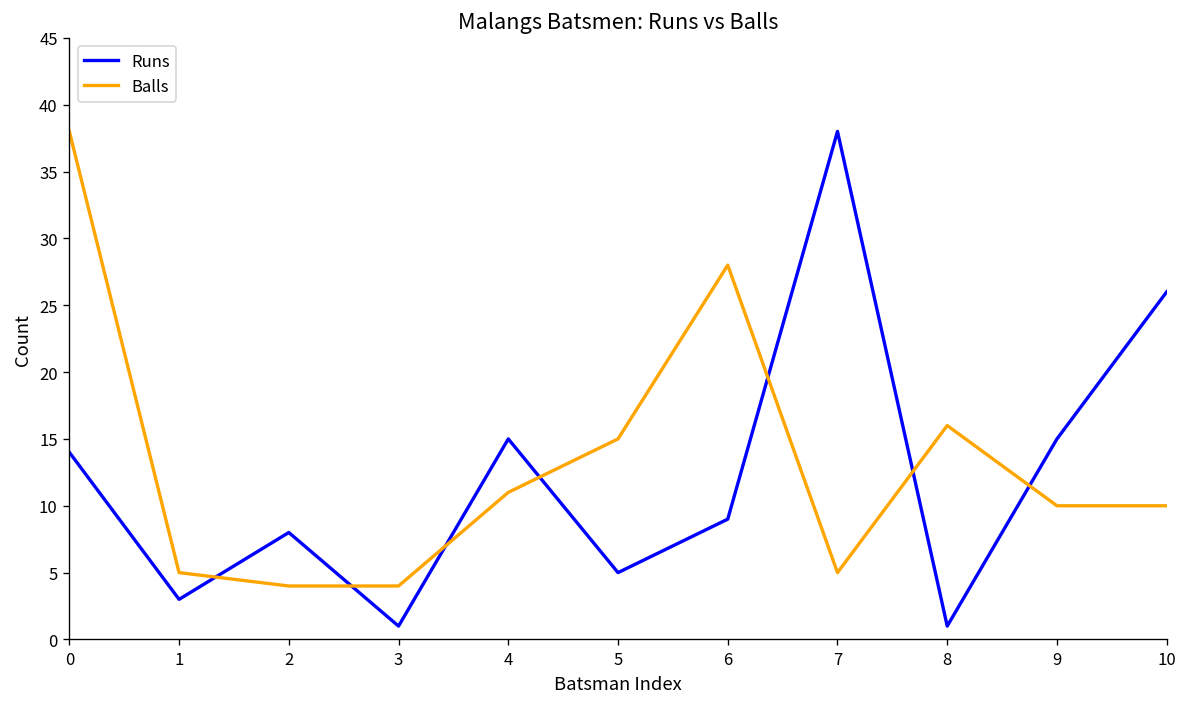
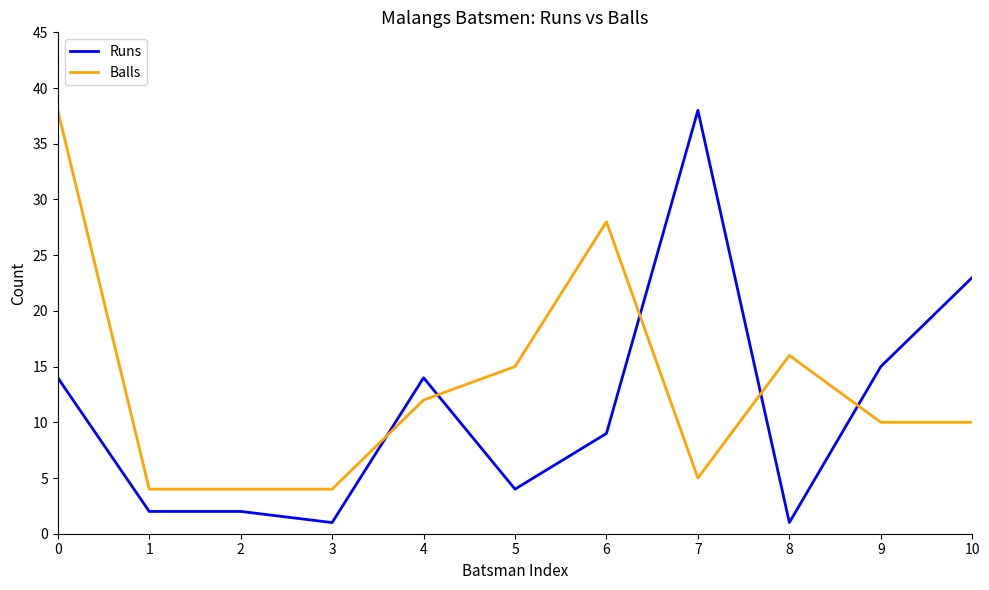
  {
    "Runs": {
      "0": 14,
-     "1": 3,
-     "2": 8,
+     "1": 2,
+     "2": 2,
      "3": 1,
-     "4": 15,
-     "5": 5,
+     "4": 14,
+     "5": 4,
      "6": 9,
      "7": 38,
      "8": 1,
      "9": 15,
-     "10": 26
+     "10": 23
    },
    "Balls": {
      "0": 38,
-     "1": 5,
+     "1": 4,
      "2": 4,
      "3": 4,
-     "4": 11,
+     "4": 12,
      "5": 15,
      "6": 28,
      "7": 5,
      "8": 16,
      "9": 10,
      "10": 10
    }
  }
